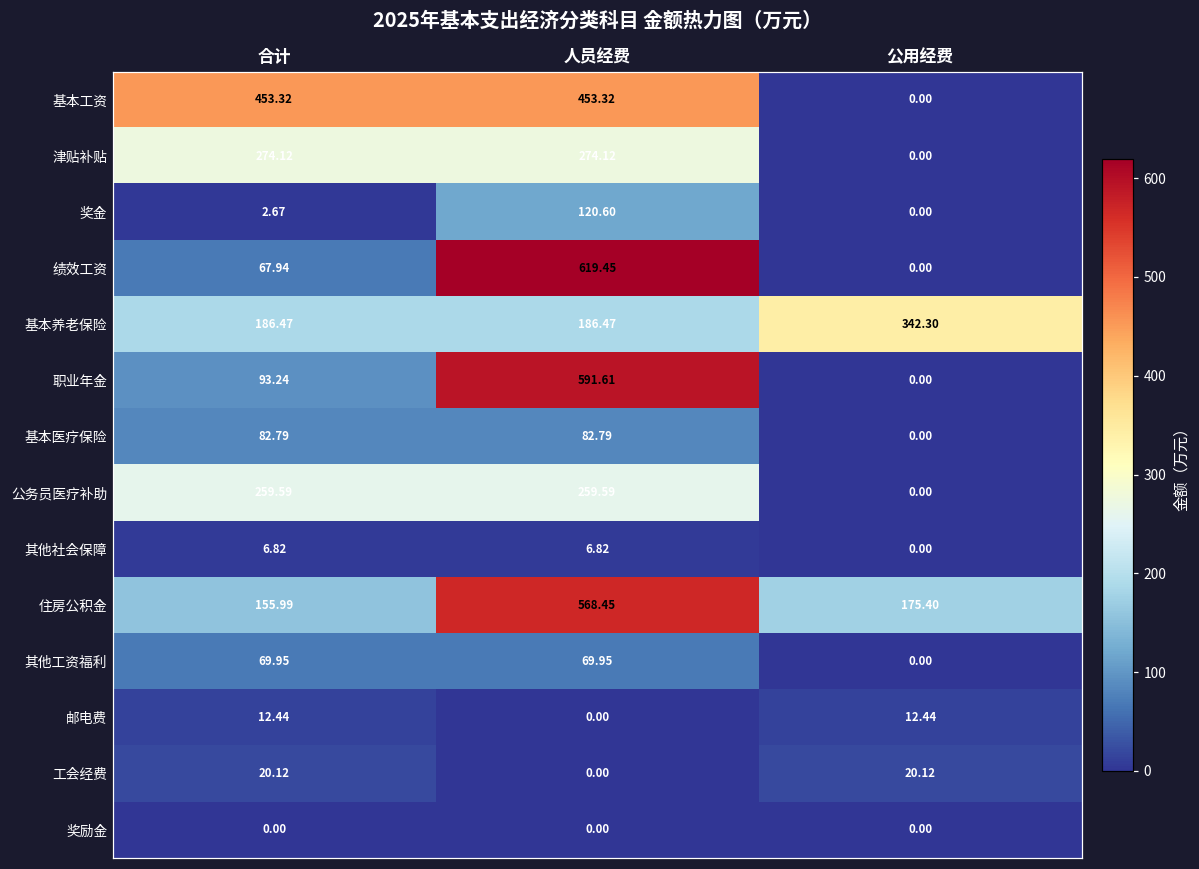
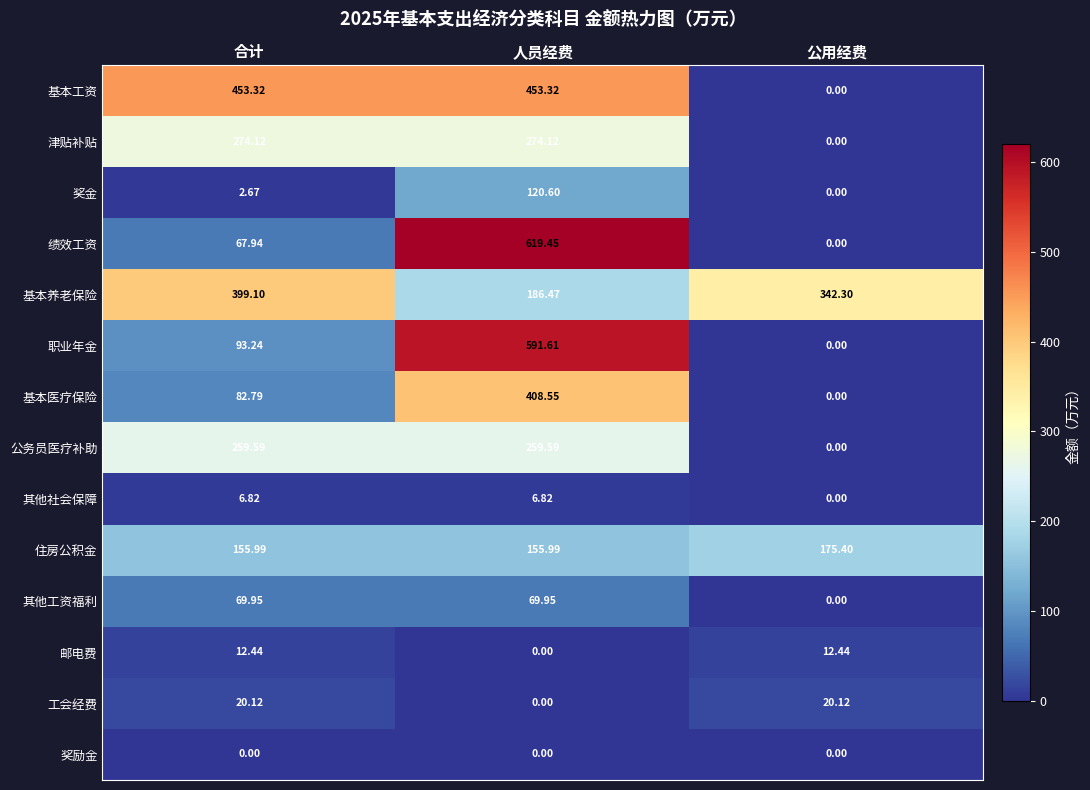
  {
    "基本工资": {
      "合计": 453.32,
      "人员经费": 453.32,
      "公用经费": 0.00
    },
    "津贴补贴": {
      "公用经费": 0.00
    },
    "奖金": {
      "合计": 2.67,
      "人员经费": 120.60,
      "公用经费": 0.00
    },
    "绩效工资": {
      "合计": 67.94,
      "人员经费": 619.45,
      "公用经费": 0.00
    },
    "基本养老保险": {
-     "合计": 186.47,
+     "合计": 399.10,
      "人员经费": 186.47,
      "公用经费": 342.30
    },
    "职业年金": {
      "合计": 93.24,
      "人员经费": 591.61,
      "公用经费": 0.00
    },
    "基本医疗保险": {
      "合计": 82.79,
-     "人员经费": 82.79,
+     "人员经费": 408.55,
      "公用经费": 0.00
    },
    "公务员医疗补助": {
      "公用经费": 0.00
    },
    "其他社会保障": {
      "合计": 6.82,
      "人员经费": 6.82,
      "公用经费": 0.00
    },
    "住房公积金": {
      "合计": 155.99,
-     "人员经费": 568.45,
+     "人员经费": 155.99,
      "公用经费": 175.40
    },
    "其他工资福利": {
      "合计": 69.95,
      "人员经费": 69.95,
      "公用经费": 0.00
    },
    "邮电费": {
      "合计": 12.44,
      "人员经费": 0.00,
      "公用经费": 12.44
    },
    "工会经费": {
      "合计": 20.12,
      "人员经费": 0.00,
      "公用经费": 20.12
    },
    "奖励金": {
      "合计": 0.00,
      "人员经费": 0.00,
      "公用经费": 0.00
    }
  }
